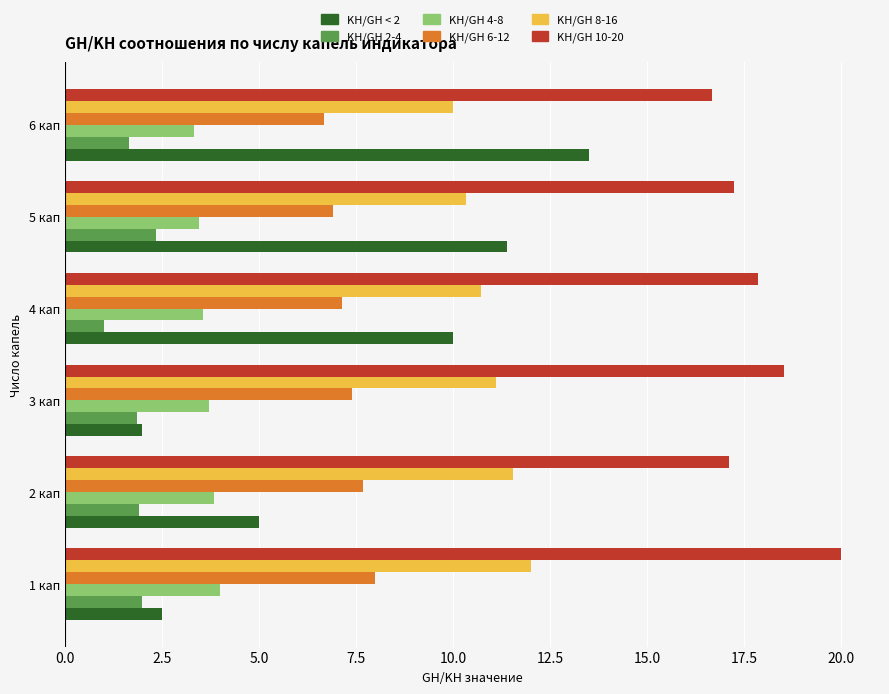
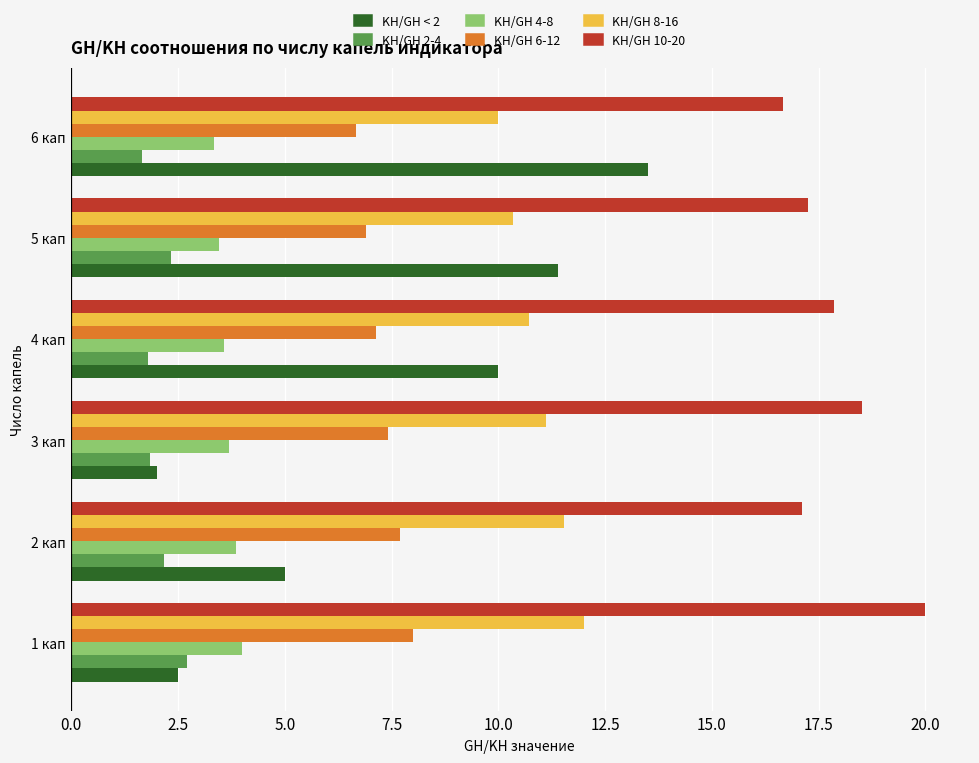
  {
    "KH/GH < 2": {
      "6 кап": 13.5,
      "5 кап": 11.4,
      "4 кап": 10.0,
      "3 кап": 2.0,
      "2 кап": 5.0,
      "1 кап": 2.5
    },
    "KH/GH 2-4": {
      "6 кап": 1.7,
      "5 кап": 2.3,
-     "4 кап": 1.0,
+     "4 кап": 1.8,
      "3 кап": 1.9,
-     "2 кап": 1.9,
-     "1 кап": 2.0
+     "2 кап": 2.2,
+     "1 кап": 2.7
    },
    "KH/GH 4-8": {
      "6 кап": 3.3,
      "5 кап": 3.4,
      "4 кап": 3.6,
      "3 кап": 3.7,
      "2 кап": 3.8,
      "1 кап": 4.0
    },
    "KH/GH 6-12": {
      "6 кап": 6.7,
      "5 кап": 6.9,
      "4 кап": 7.1,
      "3 кап": 7.4,
      "2 кап": 7.7,
      "1 кап": 8.0
    },
    "KH/GH 8-16": {
      "6 кап": 10.0,
      "5 кап": 10.3,
      "4 кап": 10.7,
      "3 кап": 11.1,
      "2 кап": 11.5,
      "1 кап": 12.0
    },
    "KH/GH 10-20": {
      "6 кап": 16.7,
      "5 кап": 17.2,
      "4 кап": 17.9,
      "3 кап": 18.5,
      "2 кап": 17.1,
      "1 кап": 20.0
    }
  }
